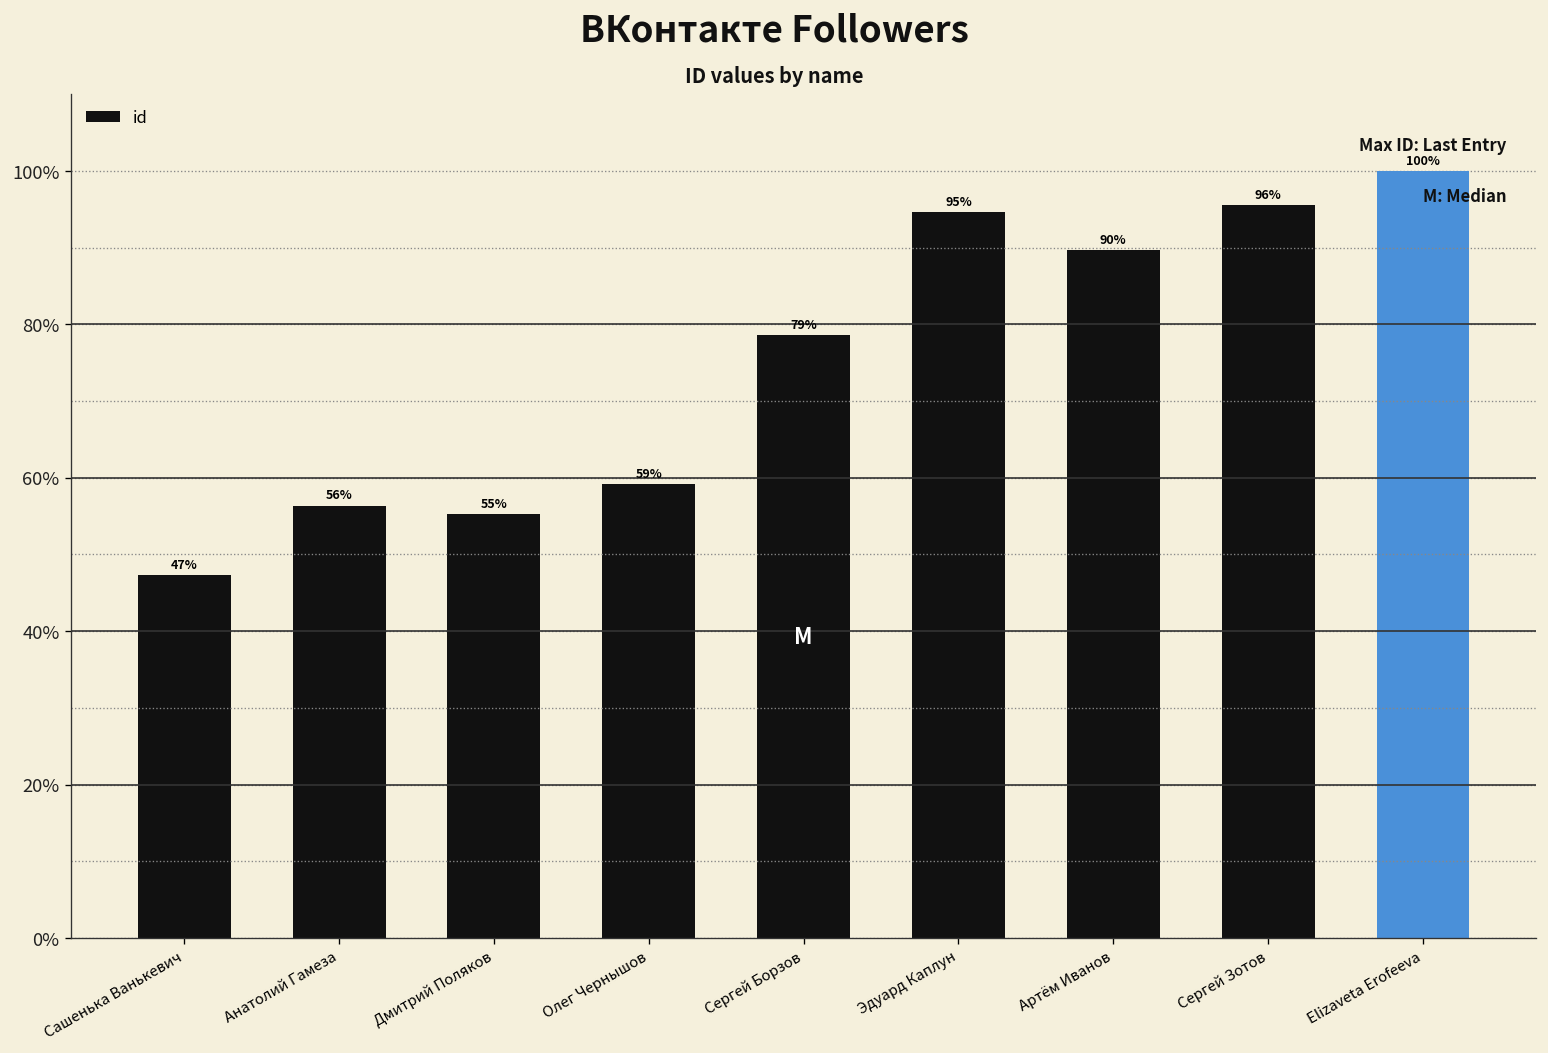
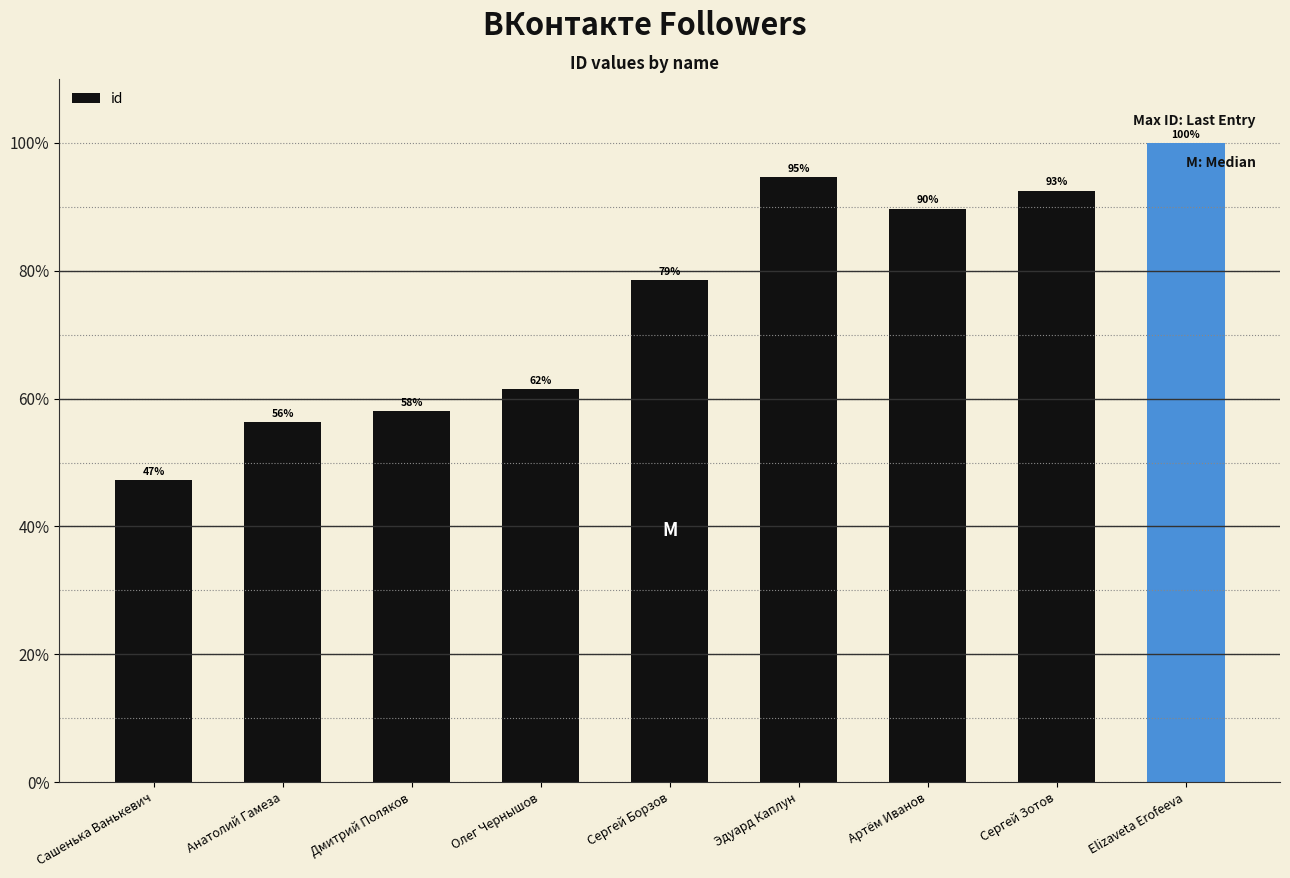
  {
    "Сашенька Ванькевич": "47%",
    "Анатолий Гамеза": "56%",
-   "Дмитрий Поляков": "55%",
-   "Олег Чернышов": "59%",
+   "Дмитрий Поляков": "58%",
+   "Олег Чернышов": "62%",
    "Сергей Борзов": "79%",
    "Эдуард Каплун": "95%",
    "Артём Иванов": "90%",
-   "Сергей Зотов": "96%",
+   "Сергей Зотов": "93%",
    "Elizaveta Erofeeva": "100%"
  }
